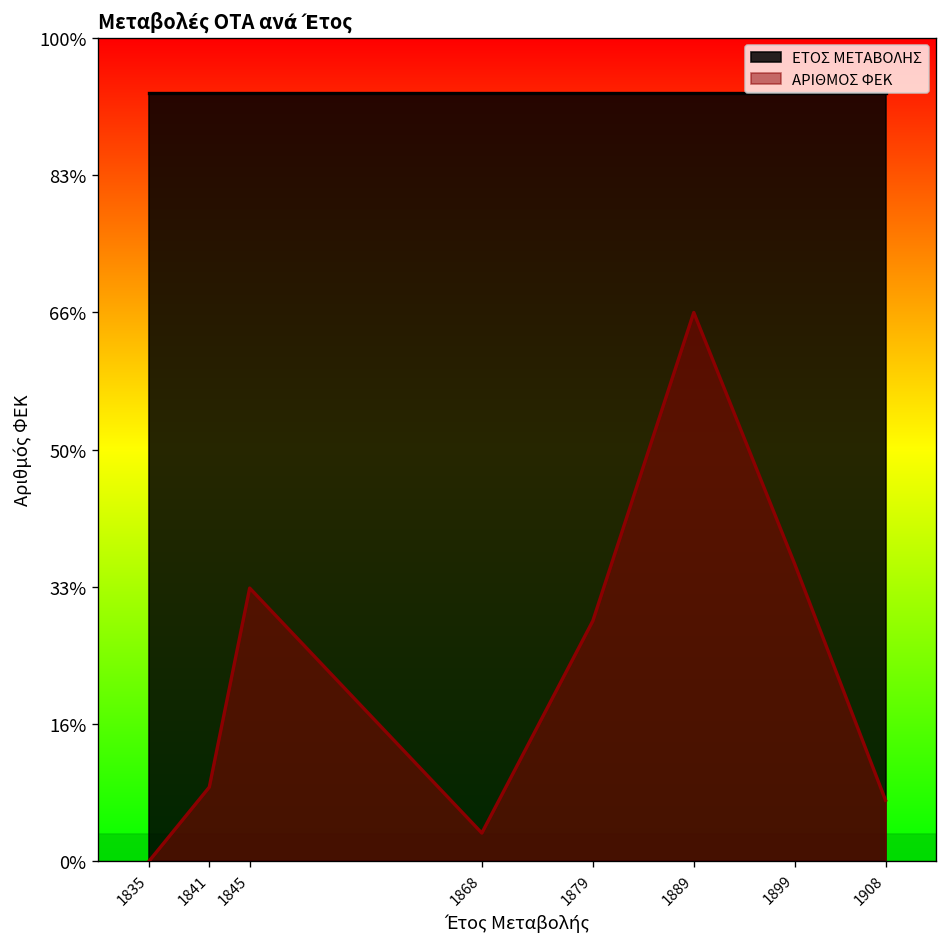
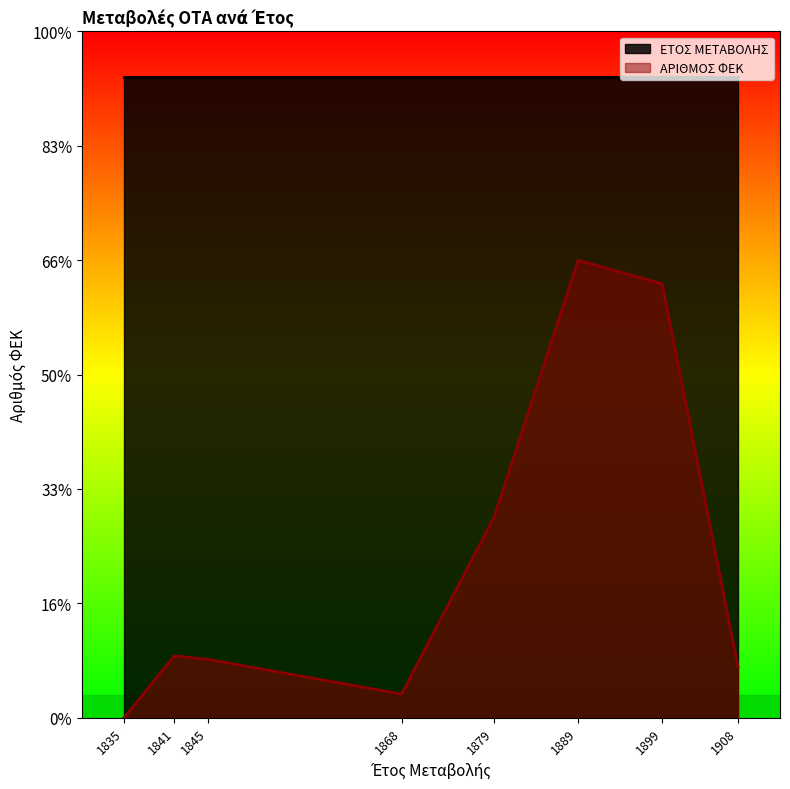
  {
    "ΕΤΟΣ ΜΕΤΑΒΟΛΗΣ": {
      "1835": "93%",
      "1841": "93%",
      "1845": "93%",
      "1868": "93%",
      "1879": "93%",
      "1889": "93%"
    },
    "ΑΡΙΘΜΟΣ ΦΕΚ": {
      "1841": "9%",
-     "1845": "33%",
+     "1845": "8%",
      "1868": "3%",
      "1879": "29%",
      "1889": "67%",
-     "1899": "36%",
+     "1899": "63%",
      "1908": "7%"
    }
  }
